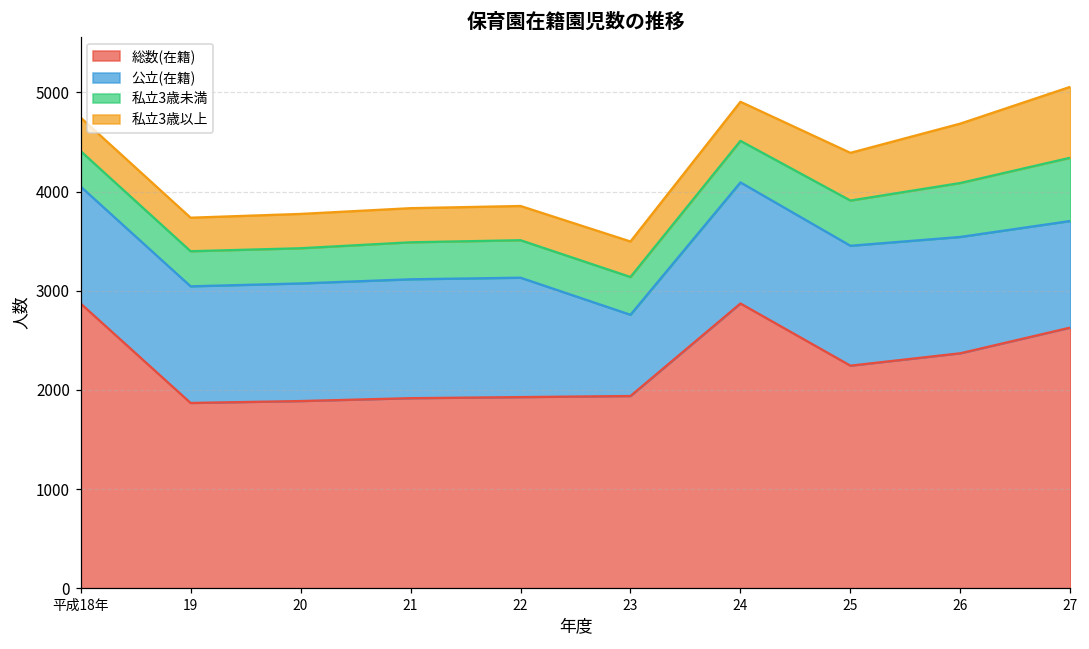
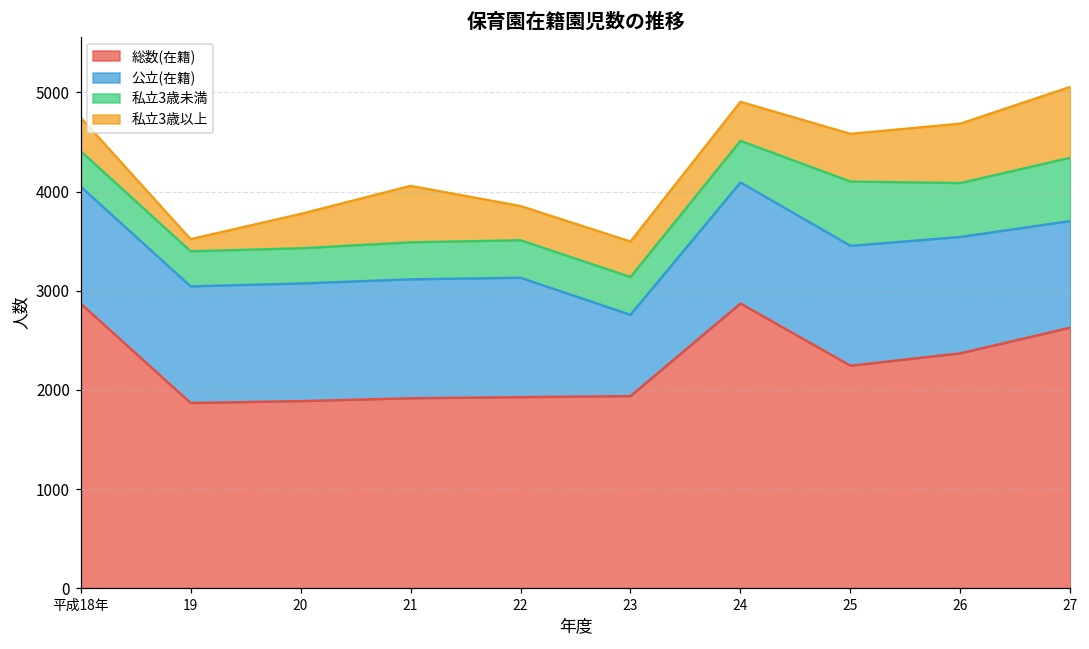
  {
    "総数(在籍)": {
      "平成18年": 2900,
      "19": 1900,
      "20": 1900,
      "21": 1900,
      "22": 1900,
      "23": 1900,
      "24": 2900,
      "25": 2200,
      "26": 2400,
      "27": 2600
    },
    "公立(在籍)": {
      "平成18年": 1200,
      "19": 1200,
      "20": 1200,
      "21": 1200,
      "22": 1200,
      "23": 800,
      "24": 1200,
      "25": 1200,
      "26": 1200,
      "27": 1100
    },
    "私立3歳未満": {
      "平成18年": 400,
      "19": 400,
      "20": 400,
      "21": 400,
      "22": 400,
      "23": 400,
      "24": 400,
-     "25": 500,
+     "25": 600,
      "26": 500,
      "27": 600
    },
    "私立3歳以上": {
      "平成18年": 300,
-     "19": 300,
+     "19": 100,
      "20": 300,
-     "21": 300,
+     "21": 600,
      "22": 300,
      "23": 400,
      "24": 400,
      "25": 500,
      "26": 600,
      "27": 700
    }
  }
